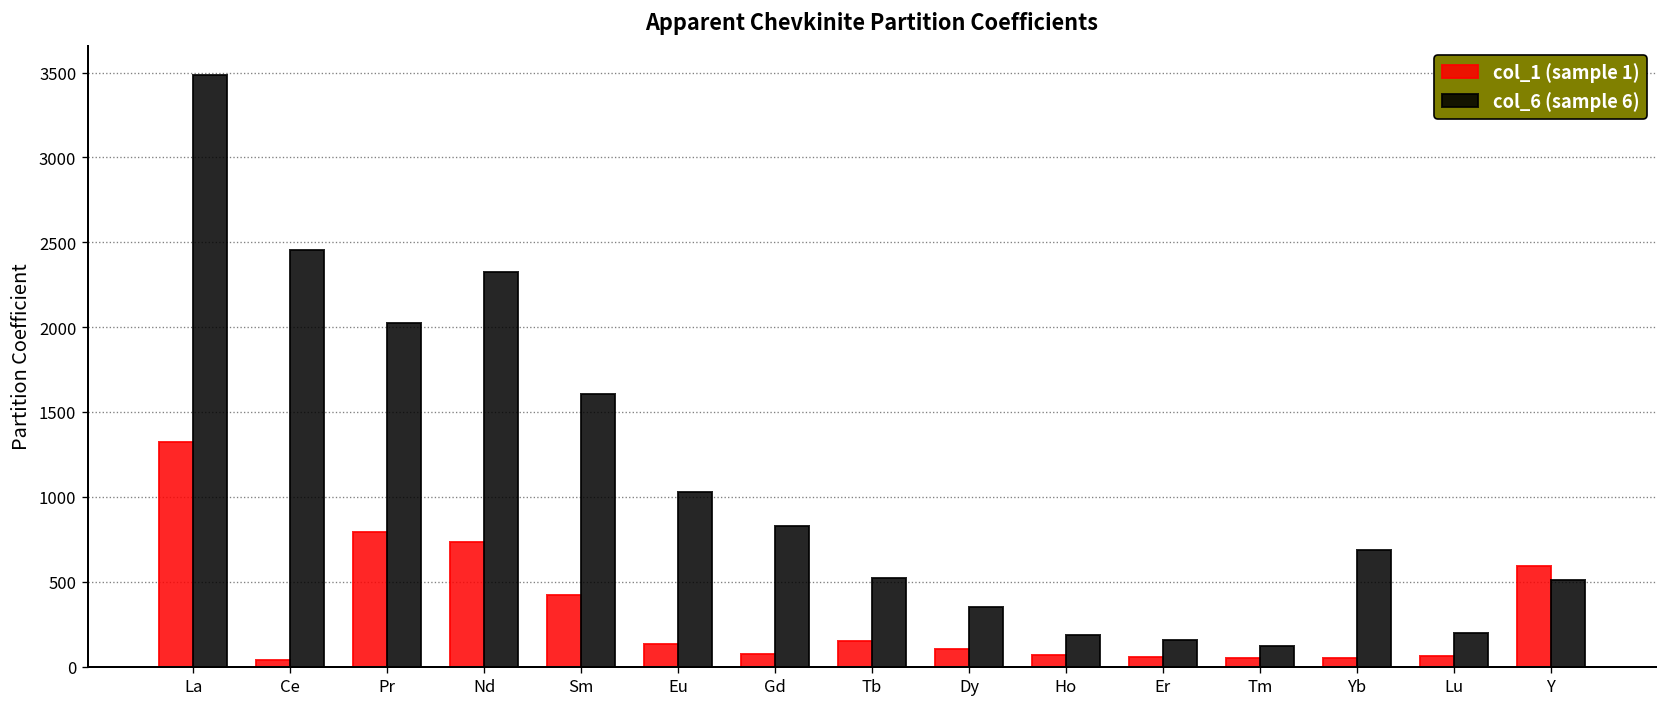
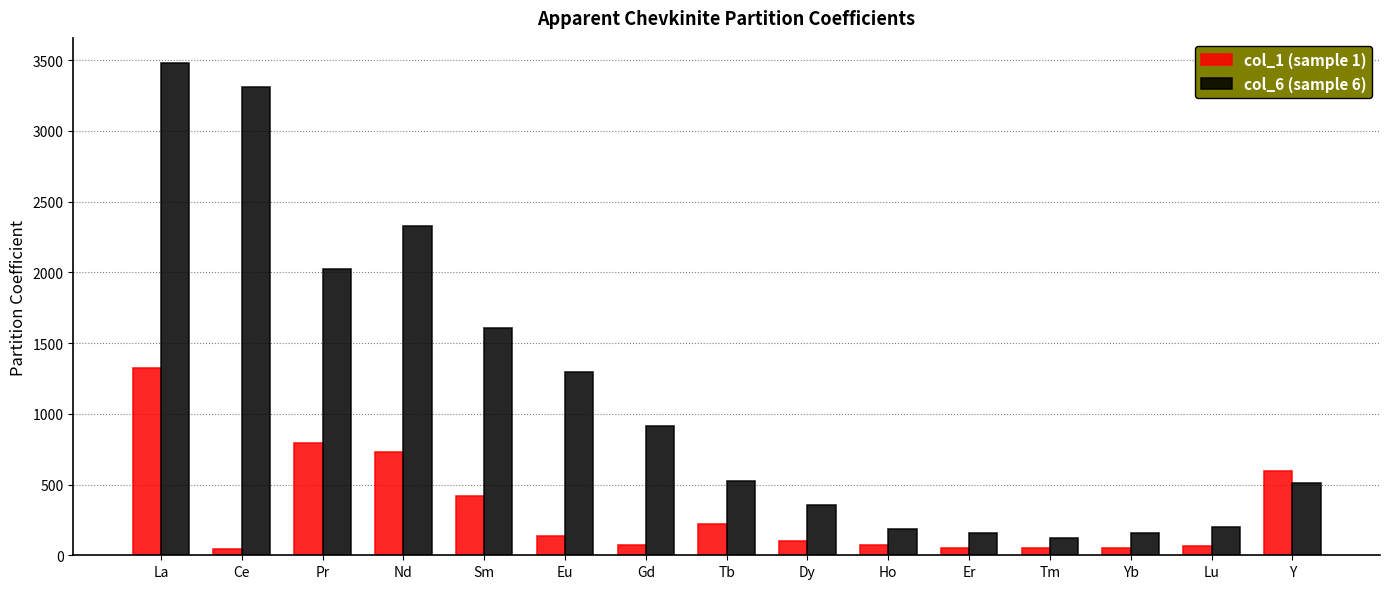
  {
    "col_1 (sample 1)": {
      "La": 1330,
      "Ce": 40,
      "Pr": 790,
      "Nd": 730,
      "Sm": 420,
      "Eu": 130,
      "Gd": 70,
-     "Tb": 150,
+     "Tb": 220,
      "Dy": 100,
      "Ho": 70,
      "Er": 50,
      "Tm": 50,
      "Yb": 50,
      "Lu": 60,
      "Y": 590
    },
    "col_6 (sample 6)": {
      "La": 3480,
-     "Ce": 2450,
+     "Ce": 3310,
      "Pr": 2030,
      "Nd": 2330,
      "Sm": 1610,
-     "Eu": 1030,
-     "Gd": 830,
+     "Eu": 1300,
+     "Gd": 910,
      "Tb": 520,
      "Dy": 350,
      "Ho": 190,
      "Er": 160,
      "Tm": 120,
-     "Yb": 690,
+     "Yb": 160,
      "Lu": 200,
      "Y": 510
    }
  }
